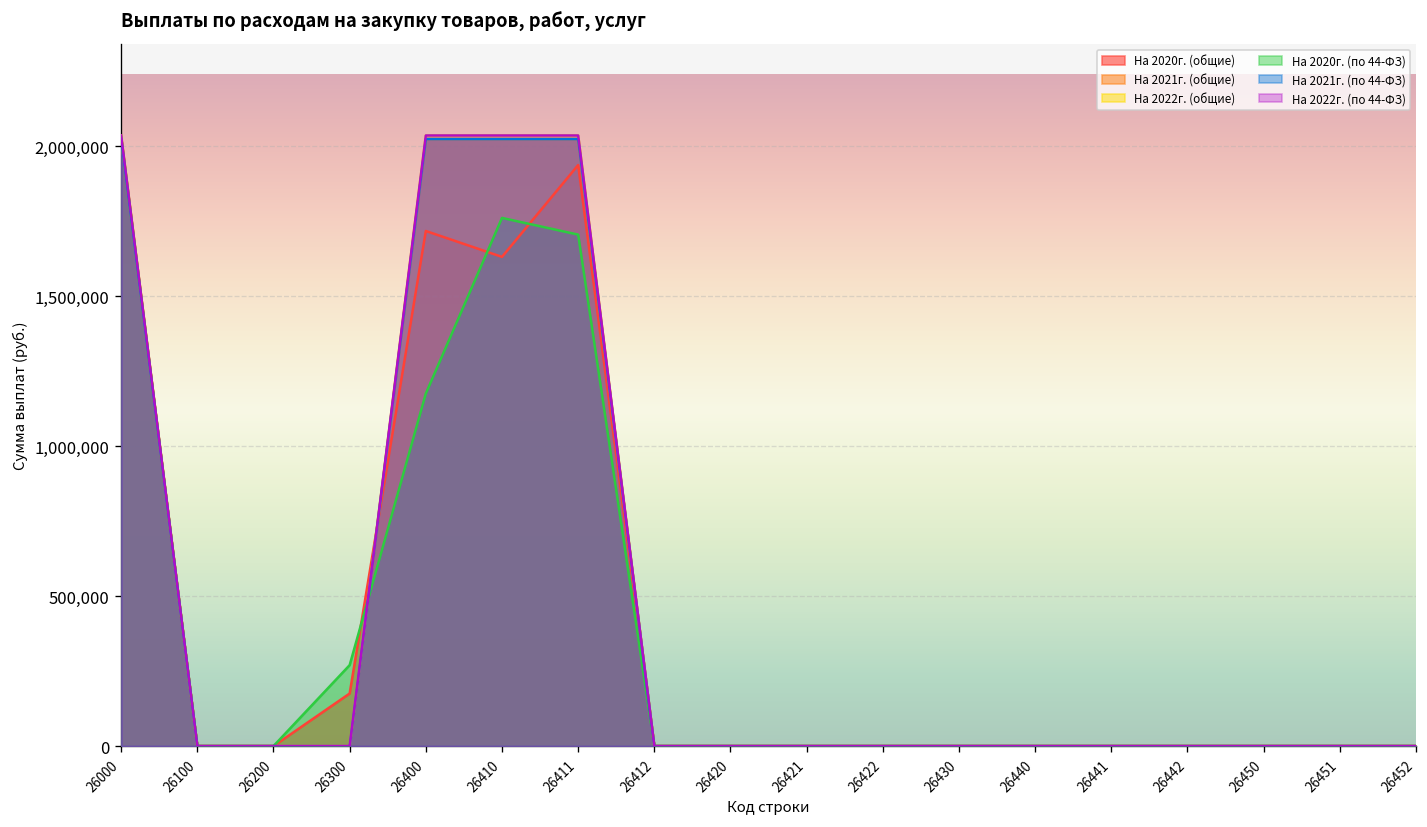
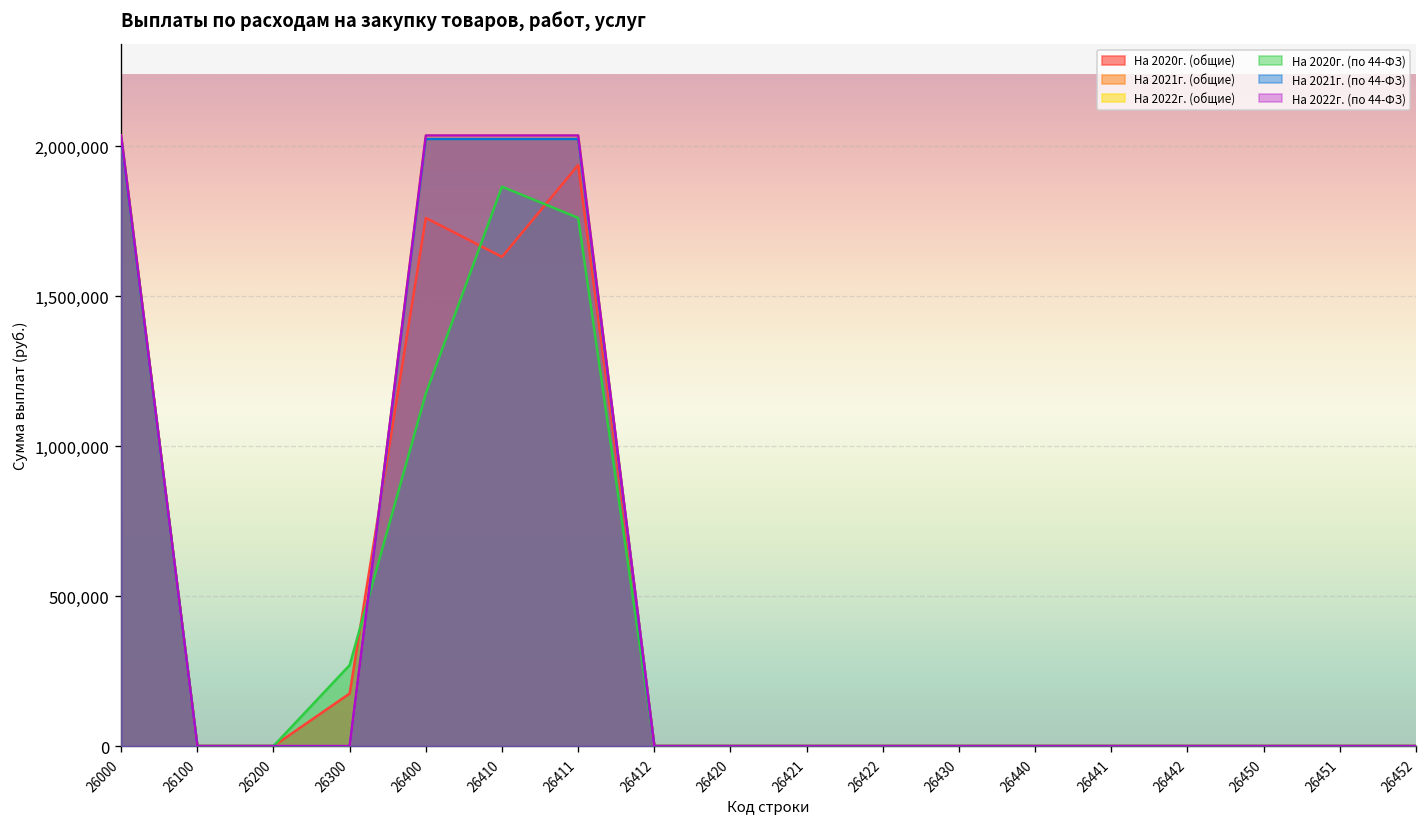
  {
    "На 2020г. (общие)": {
      "26300": "180,000",
-     "26400": "1,720,000",
+     "26400": "1,760,000",
      "26410": "1,630,000",
      "26411": "1,940,000"
    },
    "На 2021г. (по 44-ФЗ)": {
      "26400": "2,020,000",
      "26410": "2,020,000",
      "26411": "2,020,000"
    },
    "На 2022г. (по 44-ФЗ)": {
      "26400": "2,040,000",
      "26410": "2,040,000",
      "26411": "2,040,000"
    },
    "На 2020г. (по 44-ФЗ)": {
      "26300": "270,000",
      "26400": "1,180,000",
-     "26410": "1,760,000",
-     "26411": "1,710,000"
+     "26410": "1,870,000",
+     "26411": "1,760,000"
    }
  }
